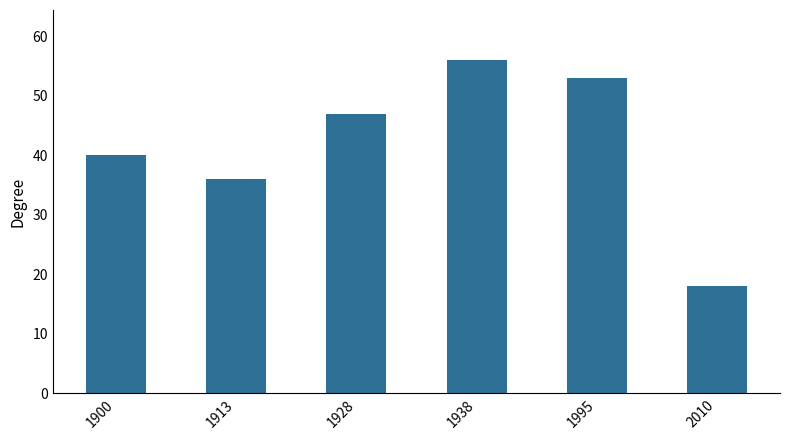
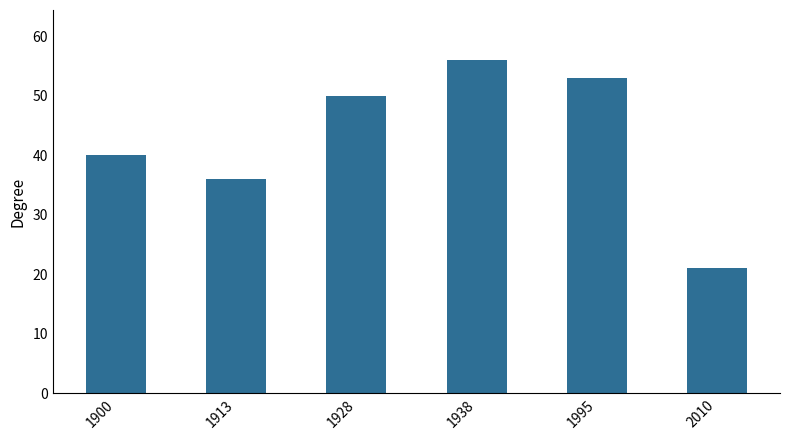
  {
    "1900": 40,
    "1913": 36,
-   "1928": 47,
+   "1928": 50,
    "1938": 56,
    "1995": 53,
-   "2010": 18
+   "2010": 21
  }
